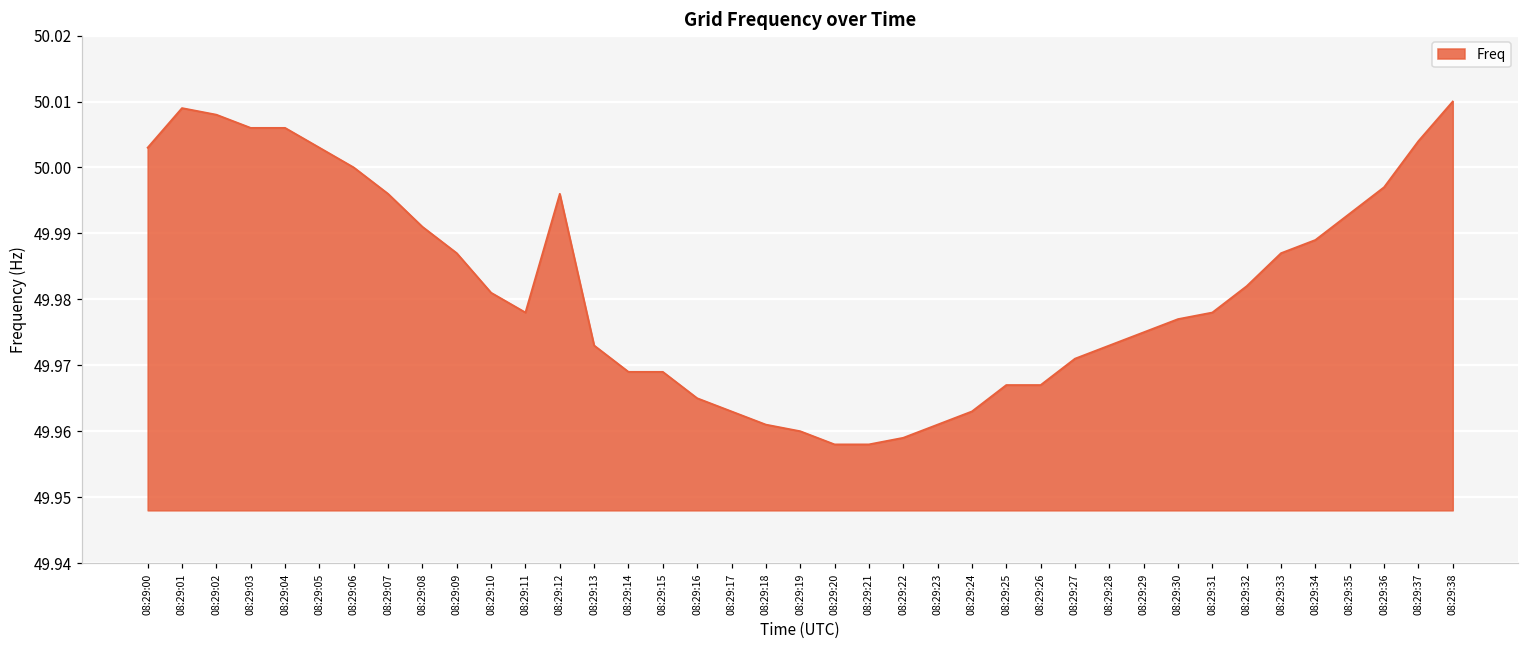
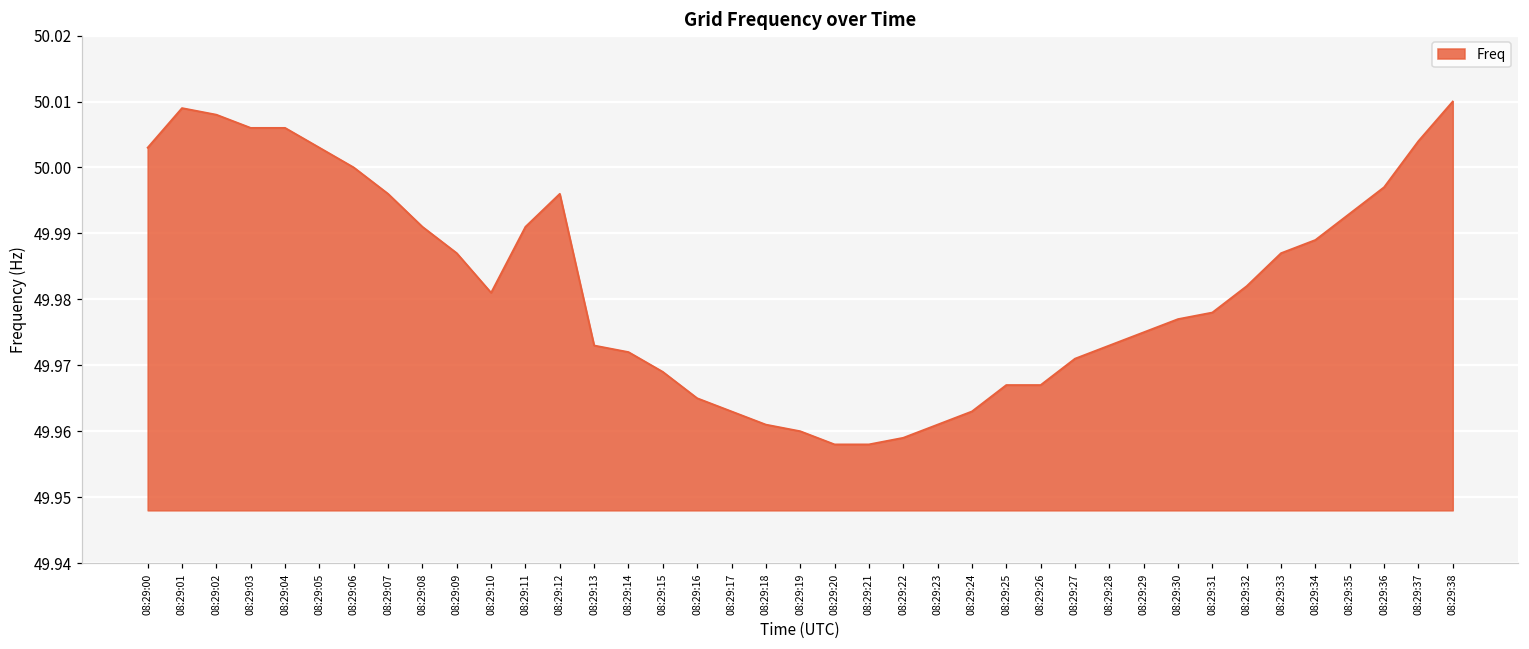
  {
    "08:29:00": 50.003,
    "08:29:01": 50.009,
    "08:29:02": 50.008,
    "08:29:03": 50.006,
    "08:29:04": 50.006,
    "08:29:05": 50.003,
    "08:29:06": 50.000,
    "08:29:07": 49.996,
    "08:29:08": 49.991,
    "08:29:09": 49.987,
    "08:29:10": 49.981,
-   "08:29:11": 49.978,
+   "08:29:11": 49.991,
    "08:29:12": 49.996,
    "08:29:13": 49.973,
-   "08:29:14": 49.969,
+   "08:29:14": 49.972,
    "08:29:15": 49.969,
    "08:29:16": 49.965,
    "08:29:17": 49.963,
    "08:29:18": 49.961,
    "08:29:19": 49.960,
    "08:29:20": 49.958,
    "08:29:21": 49.958,
    "08:29:22": 49.959,
    "08:29:23": 49.961,
    "08:29:24": 49.963,
    "08:29:25": 49.967,
    "08:29:26": 49.967,
    "08:29:27": 49.971,
    "08:29:28": 49.973,
    "08:29:29": 49.975,
    "08:29:30": 49.977,
    "08:29:31": 49.978,
    "08:29:32": 49.982,
    "08:29:33": 49.987,
    "08:29:34": 49.989,
    "08:29:35": 49.993,
    "08:29:36": 49.997,
    "08:29:37": 50.004,
    "08:29:38": 50.010
  }
